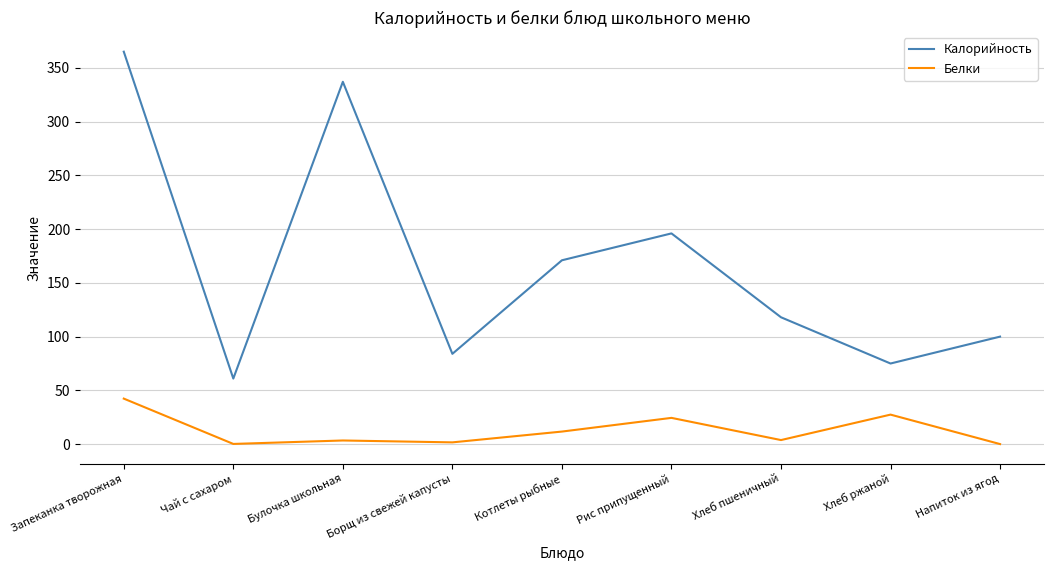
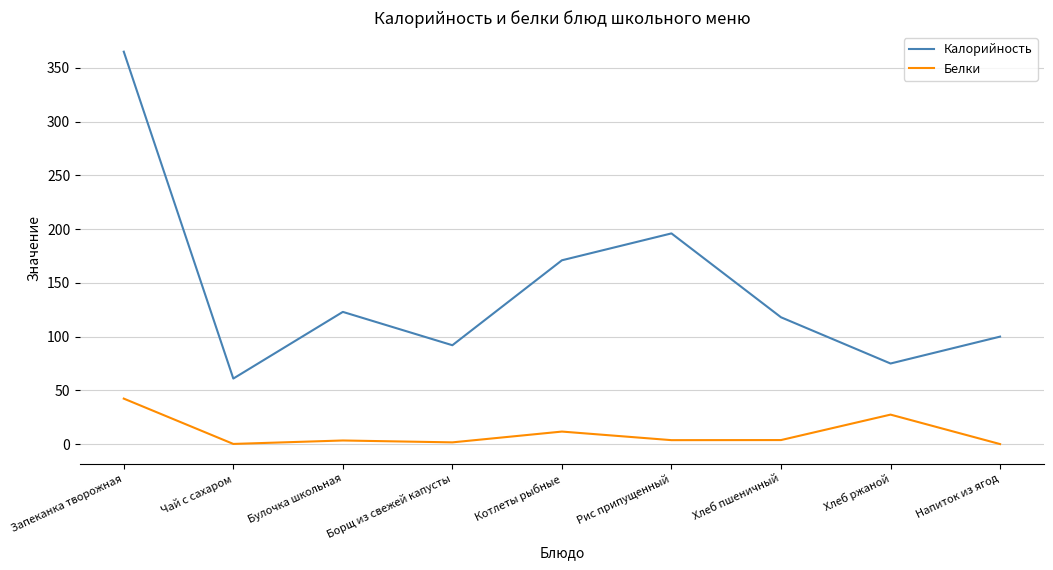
  {
    "Калорийность": {
      "Запеканка творожная": 365,
      "Чай с сахаром": 61,
-     "Булочка школьная": 337,
-     "Борщ из свежей капусты": 84,
+     "Булочка школьная": 123,
+     "Борщ из свежей капусты": 92,
      "Котлеты рыбные": 171,
      "Рис припущенный": 196,
      "Хлеб пшеничный": 118,
      "Хлеб ржаной": 75,
      "Напиток из ягод": 100
    },
    "Белки": {
      "Запеканка творожная": 42,
      "Чай с сахаром": 0,
      "Булочка школьная": 3,
      "Борщ из свежей капусты": 2,
      "Котлеты рыбные": 12,
-     "Рис припущенный": 24,
+     "Рис припущенный": 4,
      "Хлеб пшеничный": 4,
      "Хлеб ржаной": 27,
      "Напиток из ягод": 0
    }
  }
